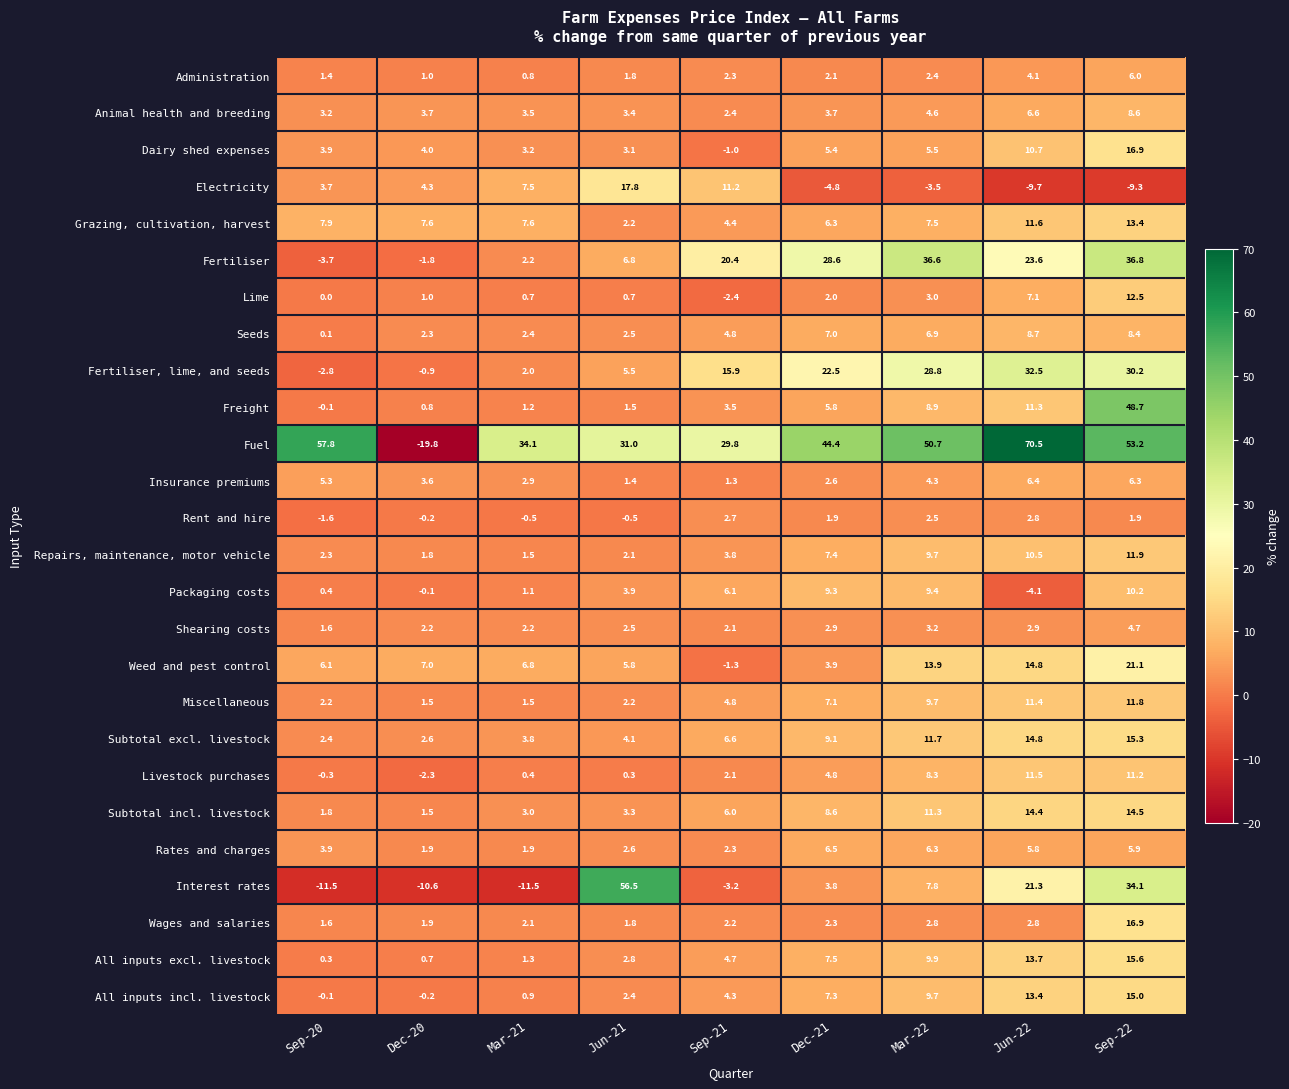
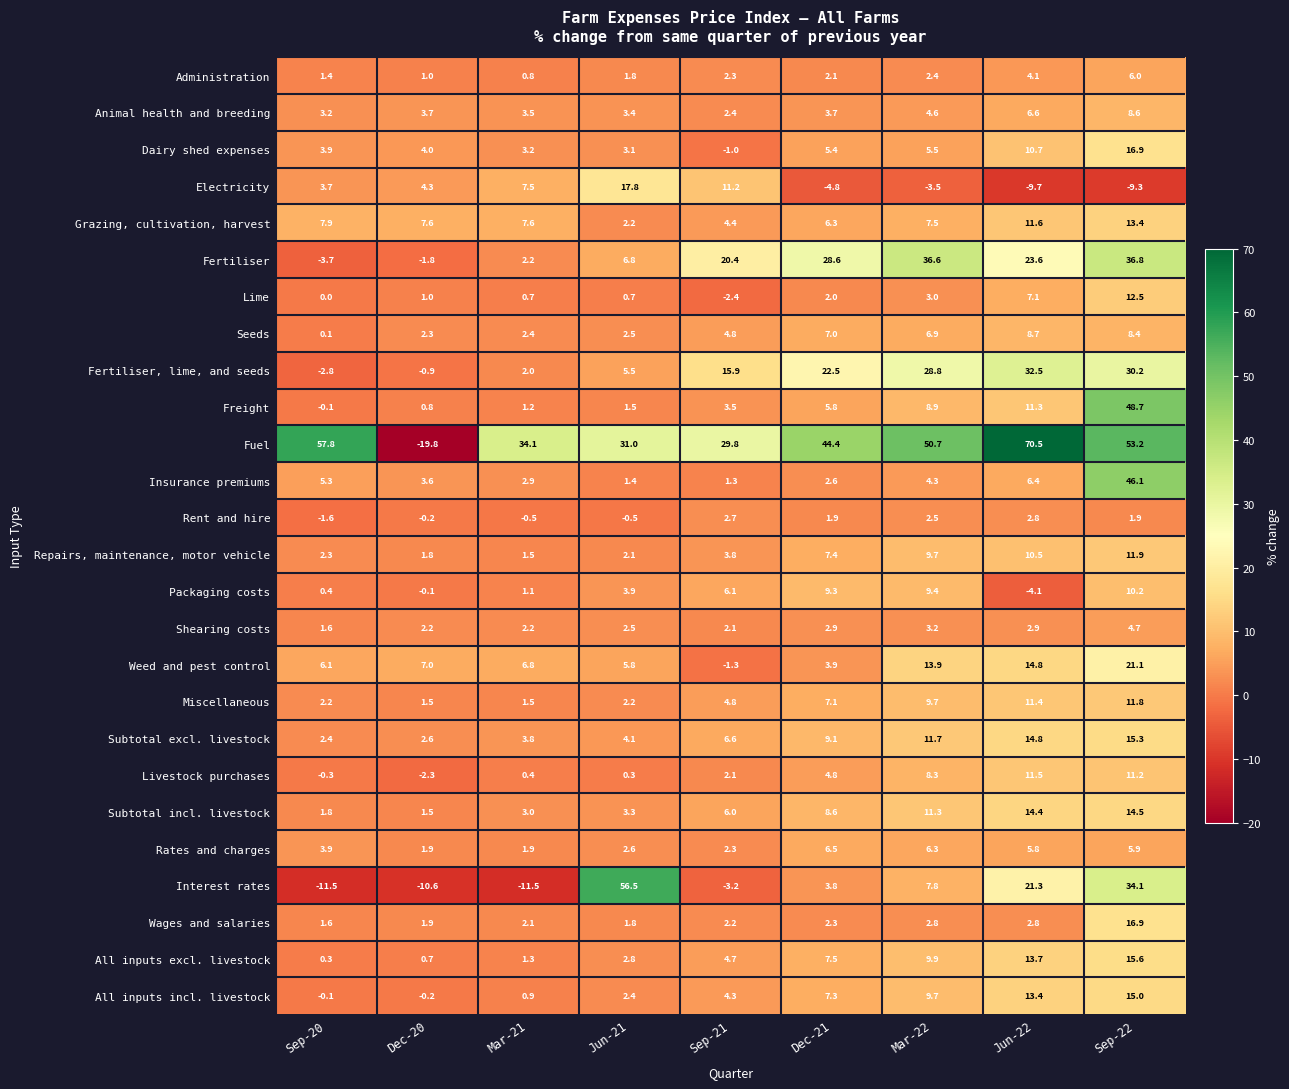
  {
    "Insurance premiums": {
      "Sep-20": 5.3,
      "Dec-20": 3.6,
      "Mar-21": 2.9,
      "Jun-21": 1.4,
      "Sep-21": 1.3,
      "Dec-21": 2.6,
      "Mar-22": 4.3,
      "Jun-22": 6.4,
-     "Sep-22": 6.3
+     "Sep-22": 46.1
    }
  }
